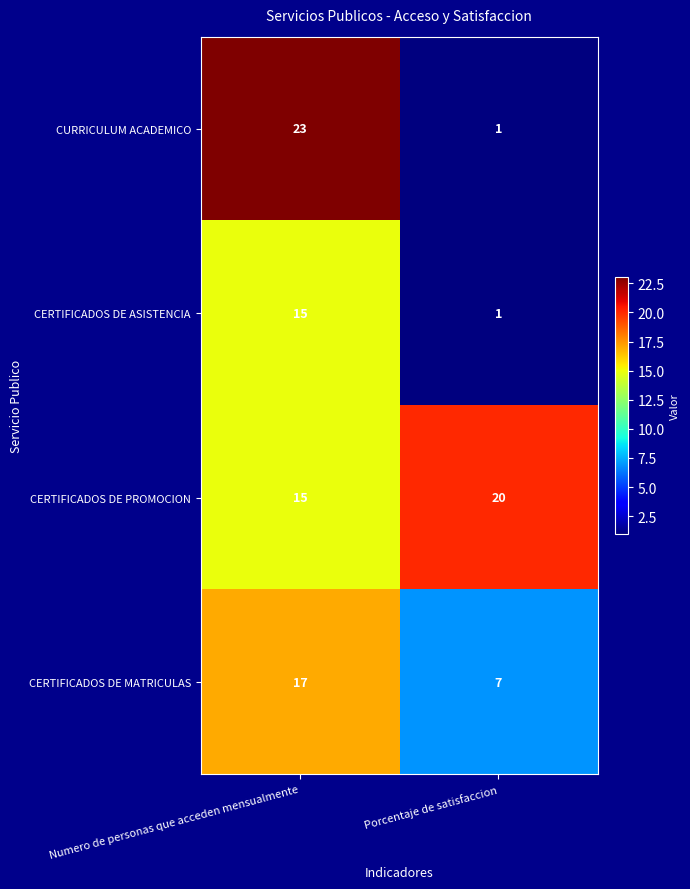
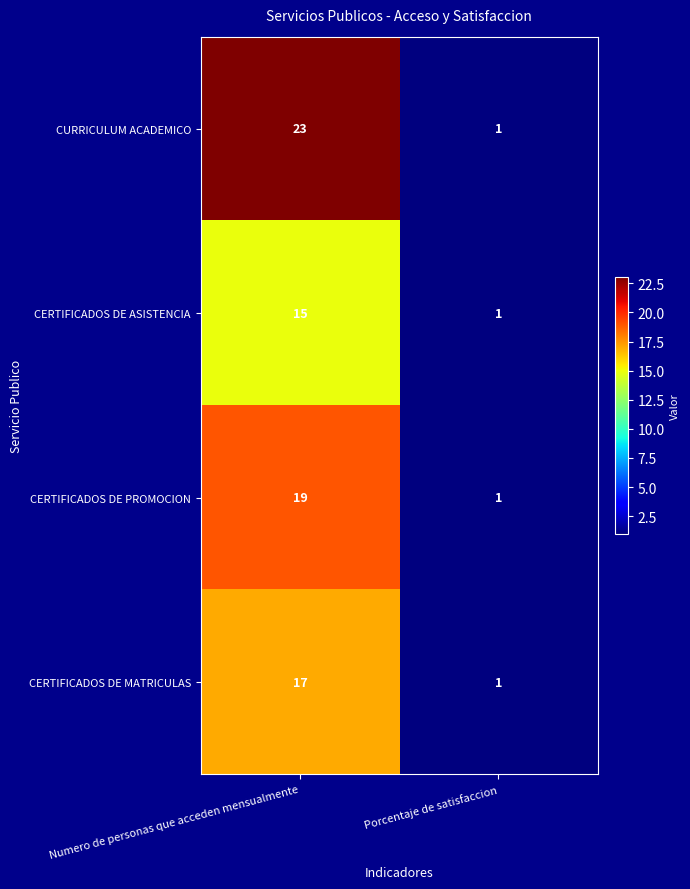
  {
    "CURRICULUM ACADEMICO": {
      "Numero de personas que acceden mensualmente": 23,
      "Porcentaje de satisfaccion": 1
    },
    "CERTIFICADOS DE ASISTENCIA": {
      "Numero de personas que acceden mensualmente": 15,
      "Porcentaje de satisfaccion": 1
    },
    "CERTIFICADOS DE PROMOCION": {
-     "Numero de personas que acceden mensualmente": 15,
-     "Porcentaje de satisfaccion": 20
+     "Numero de personas que acceden mensualmente": 19,
+     "Porcentaje de satisfaccion": 1
    },
    "CERTIFICADOS DE MATRICULAS": {
      "Numero de personas que acceden mensualmente": 17,
-     "Porcentaje de satisfaccion": 7
+     "Porcentaje de satisfaccion": 1
    }
  }
